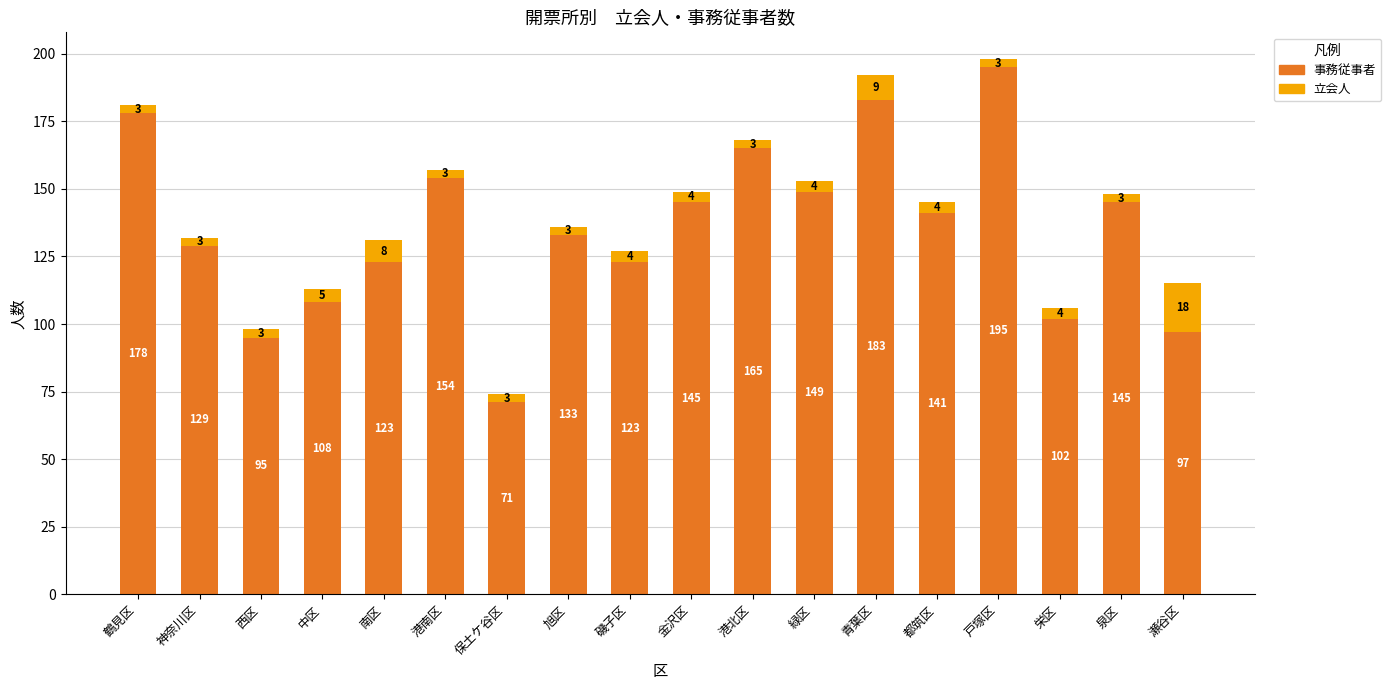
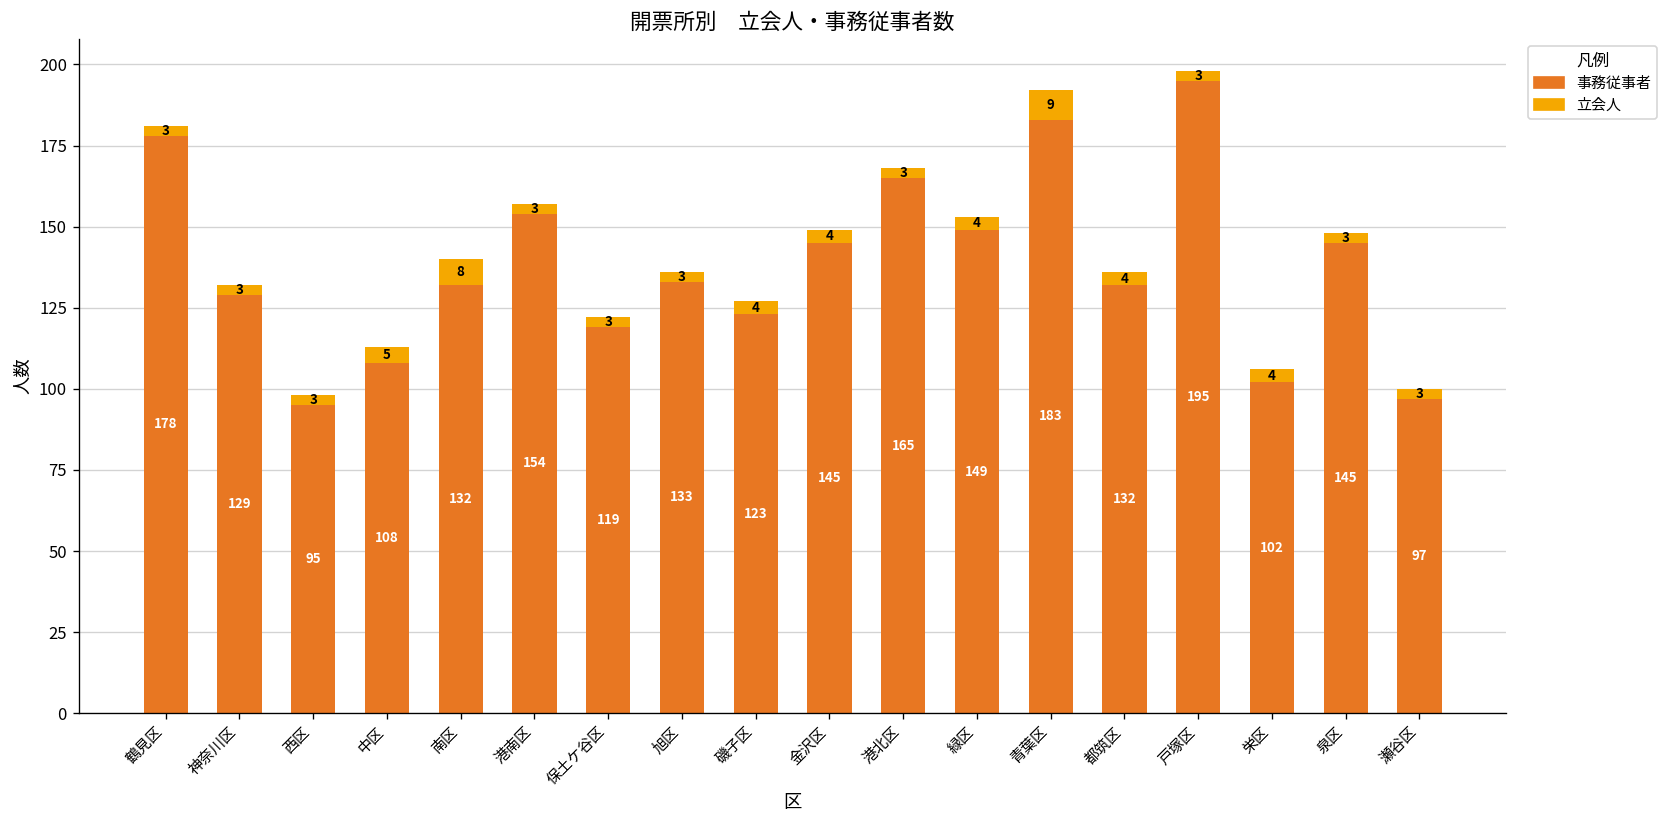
  {
    "事務従事者": {
      "鶴見区": 178,
      "神奈川区": 129,
      "西区": 95,
      "中区": 108,
-     "南区": 123,
+     "南区": 132,
      "港南区": 154,
-     "保土ケ谷区": 71,
+     "保土ケ谷区": 119,
      "旭区": 133,
      "磯子区": 123,
      "金沢区": 145,
      "港北区": 165,
      "緑区": 149,
      "青葉区": 183,
-     "都筑区": 141,
+     "都筑区": 132,
      "戸塚区": 195,
      "栄区": 102,
      "泉区": 145,
      "瀬谷区": 97
    },
    "立会人": {
      "鶴見区": 3,
      "神奈川区": 3,
      "西区": 3,
      "中区": 5,
      "南区": 8,
      "港南区": 3,
      "保土ケ谷区": 3,
      "旭区": 3,
      "磯子区": 4,
      "金沢区": 4,
      "港北区": 3,
      "緑区": 4,
      "青葉区": 9,
      "都筑区": 4,
      "戸塚区": 3,
      "栄区": 4,
      "泉区": 3,
-     "瀬谷区": 18
+     "瀬谷区": 3
    }
  }
